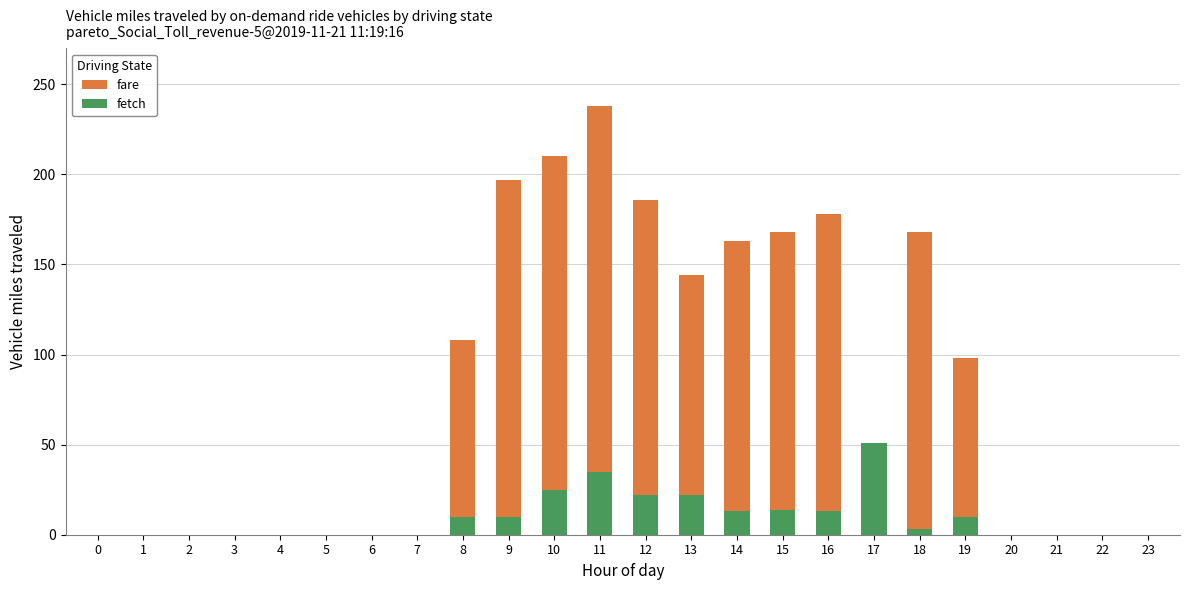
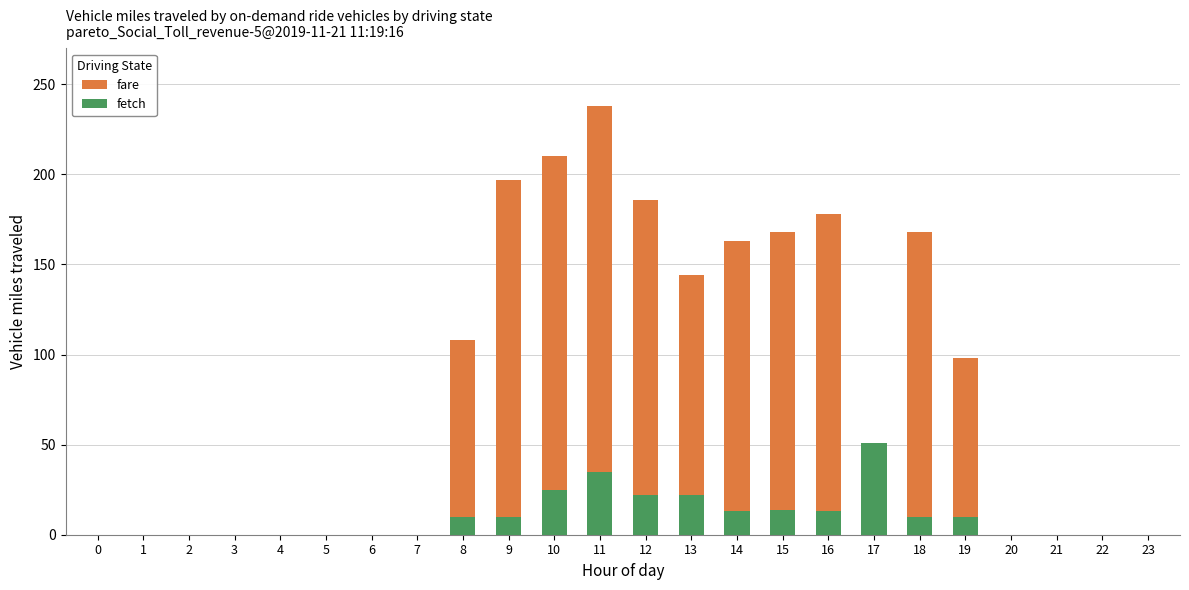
  {
    "fare": {
      "0": 0,
      "1": 0,
      "2": 0,
      "3": 0,
      "4": 0,
      "5": 0,
      "6": 0,
      "7": 0,
      "8": 108,
      "9": 197,
      "10": 210,
      "11": 238,
      "12": 186,
      "13": 144,
      "14": 163,
      "15": 168,
      "16": 178,
      "18": 168,
      "19": 98,
      "20": 0,
      "21": 0,
      "22": 0,
      "23": 0
    },
    "fetch": {
      "0": 0,
      "1": 0,
      "2": 0,
      "3": 0,
      "4": 0,
      "5": 0,
      "6": 0,
      "7": 0,
      "17": 51,
-     "18": 3,
+     "18": 10,
      "20": 0,
      "21": 0,
      "22": 0,
      "23": 0
    }
  }
